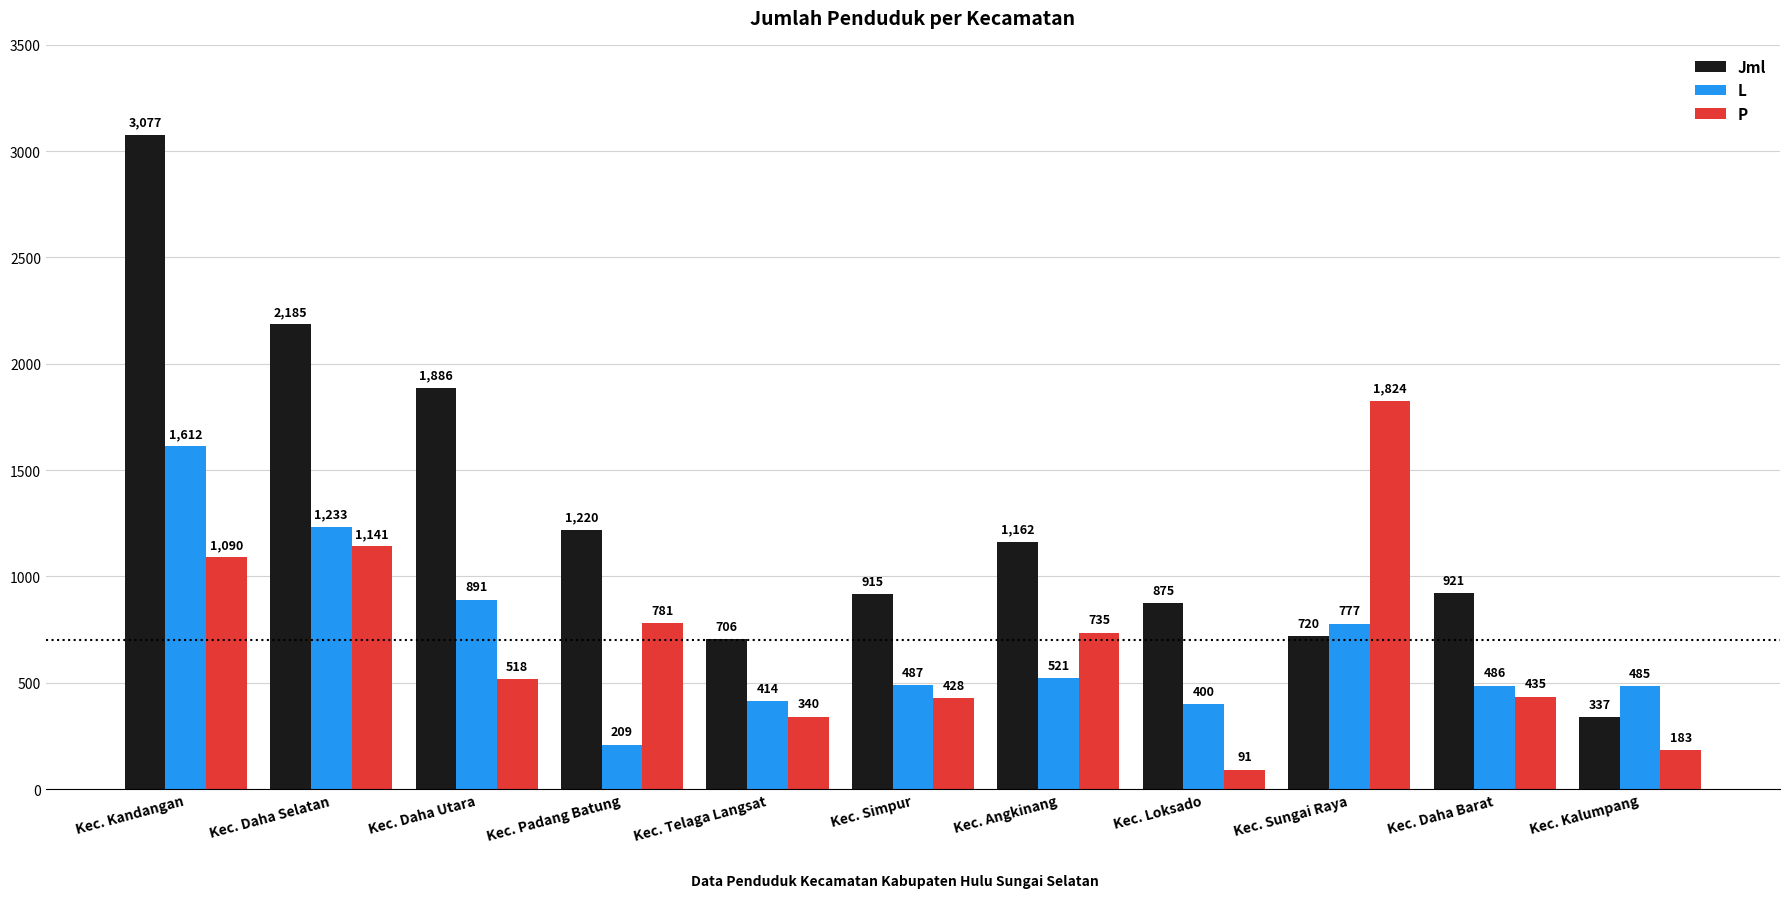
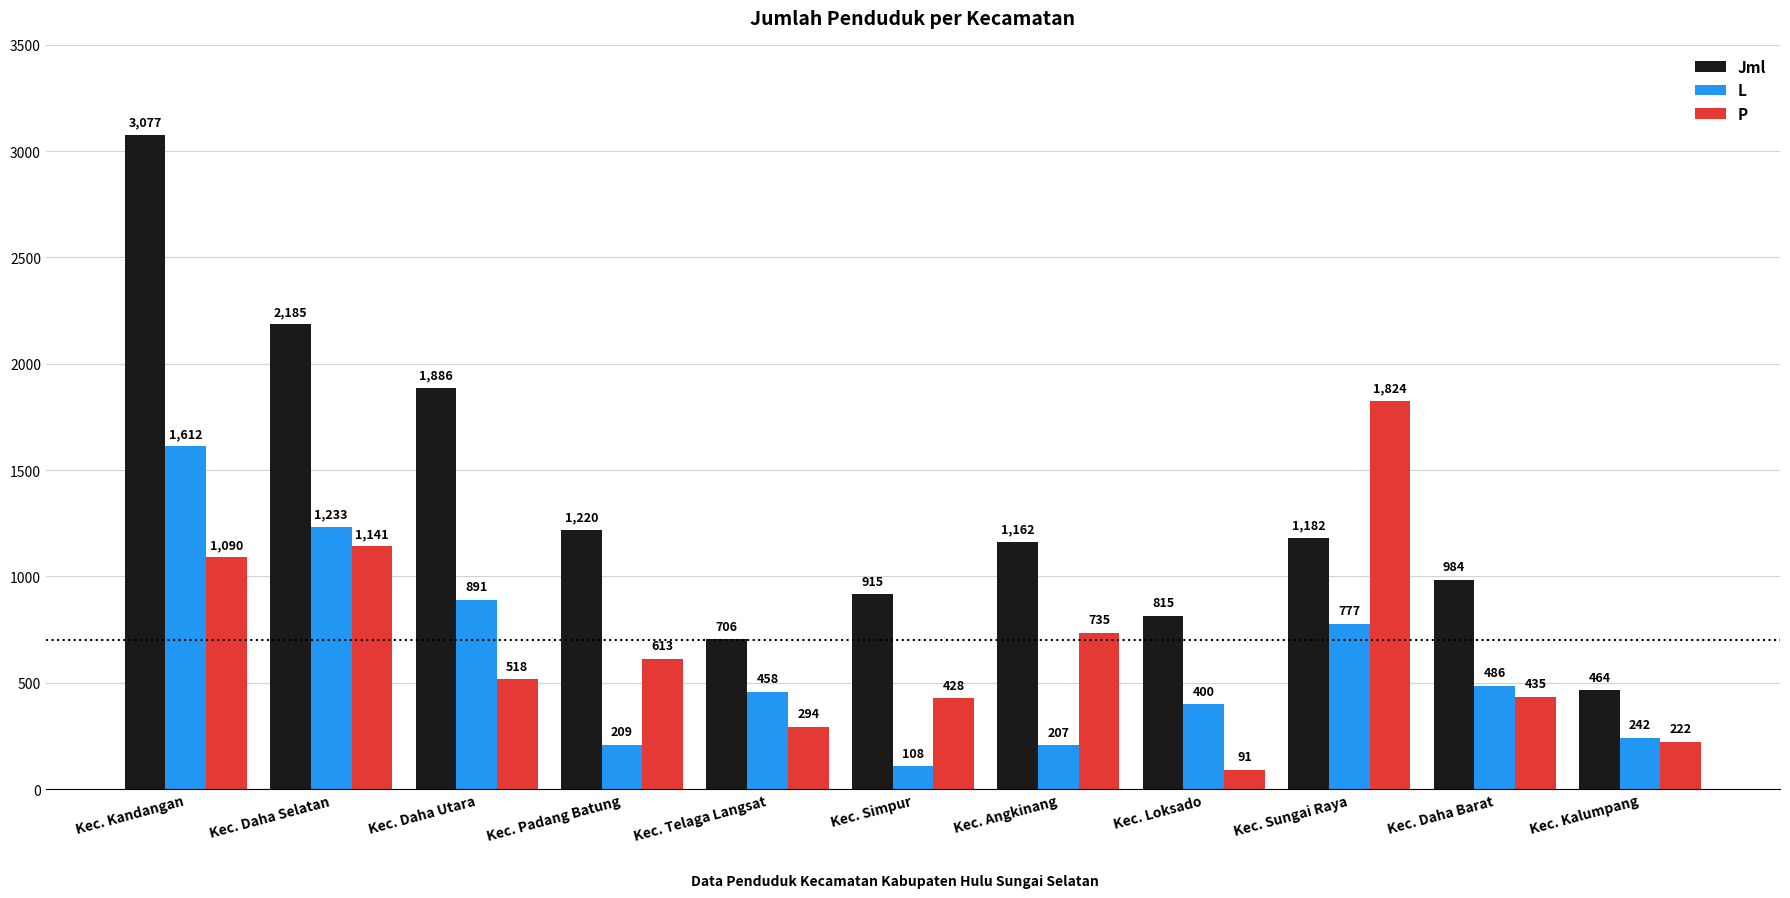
  {
    "Jml": {
      "Kec. Kandangan": "3,077",
      "Kec. Daha Selatan": "2,185",
      "Kec. Daha Utara": "1,886",
      "Kec. Padang Batung": "1,220",
      "Kec. Telaga Langsat": "706",
      "Kec. Simpur": "915",
      "Kec. Angkinang": "1,162",
-     "Kec. Loksado": "875",
-     "Kec. Sungai Raya": "720",
-     "Kec. Daha Barat": "921",
-     "Kec. Kalumpang": "337"
+     "Kec. Loksado": "815",
+     "Kec. Sungai Raya": "1,182",
+     "Kec. Daha Barat": "984",
+     "Kec. Kalumpang": "464"
    },
    "L": {
      "Kec. Kandangan": "1,612",
      "Kec. Daha Selatan": "1,233",
      "Kec. Daha Utara": "891",
      "Kec. Padang Batung": "209",
-     "Kec. Telaga Langsat": "414",
-     "Kec. Simpur": "487",
-     "Kec. Angkinang": "521",
+     "Kec. Telaga Langsat": "458",
+     "Kec. Simpur": "108",
+     "Kec. Angkinang": "207",
      "Kec. Loksado": "400",
      "Kec. Sungai Raya": "777",
      "Kec. Daha Barat": "486",
-     "Kec. Kalumpang": "485"
+     "Kec. Kalumpang": "242"
    },
    "P": {
      "Kec. Kandangan": "1,090",
      "Kec. Daha Selatan": "1,141",
      "Kec. Daha Utara": "518",
-     "Kec. Padang Batung": "781",
-     "Kec. Telaga Langsat": "340",
+     "Kec. Padang Batung": "613",
+     "Kec. Telaga Langsat": "294",
      "Kec. Simpur": "428",
      "Kec. Angkinang": "735",
      "Kec. Loksado": "91",
      "Kec. Sungai Raya": "1,824",
      "Kec. Daha Barat": "435",
-     "Kec. Kalumpang": "183"
+     "Kec. Kalumpang": "222"
    }
  }
